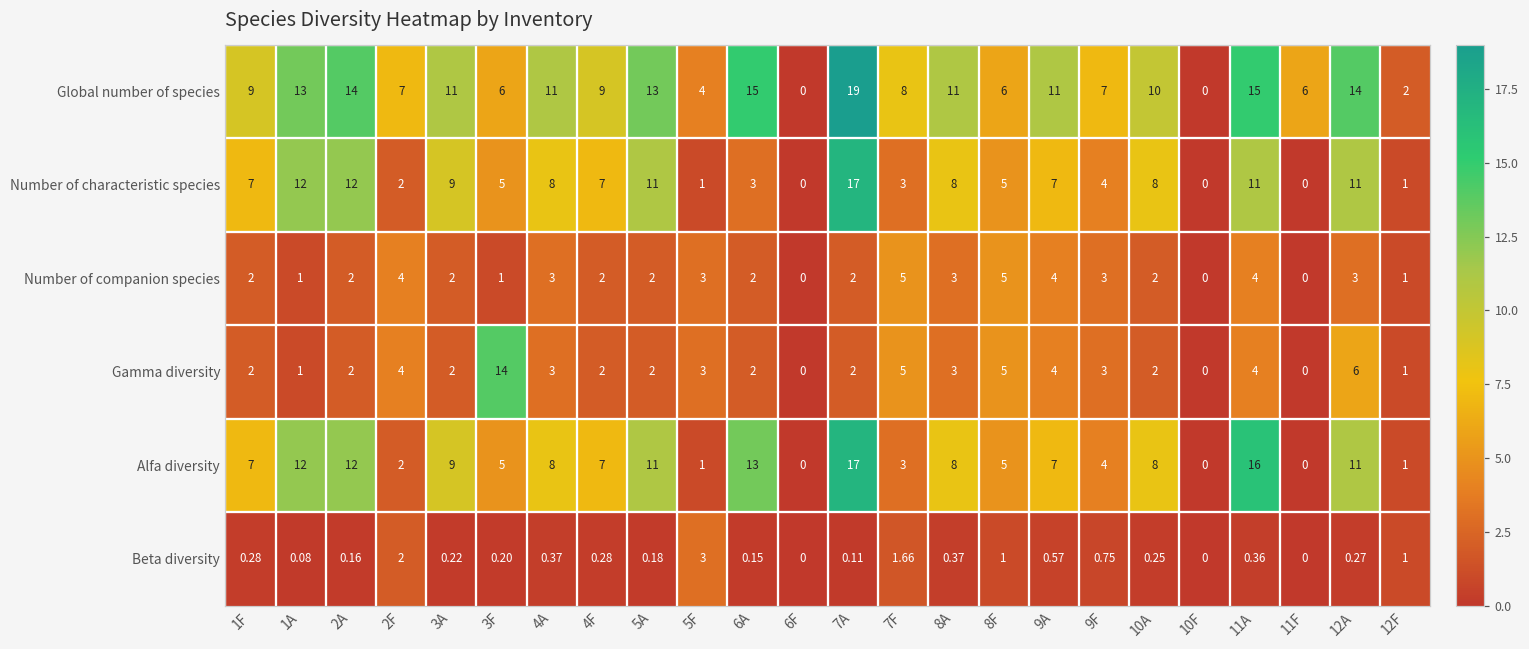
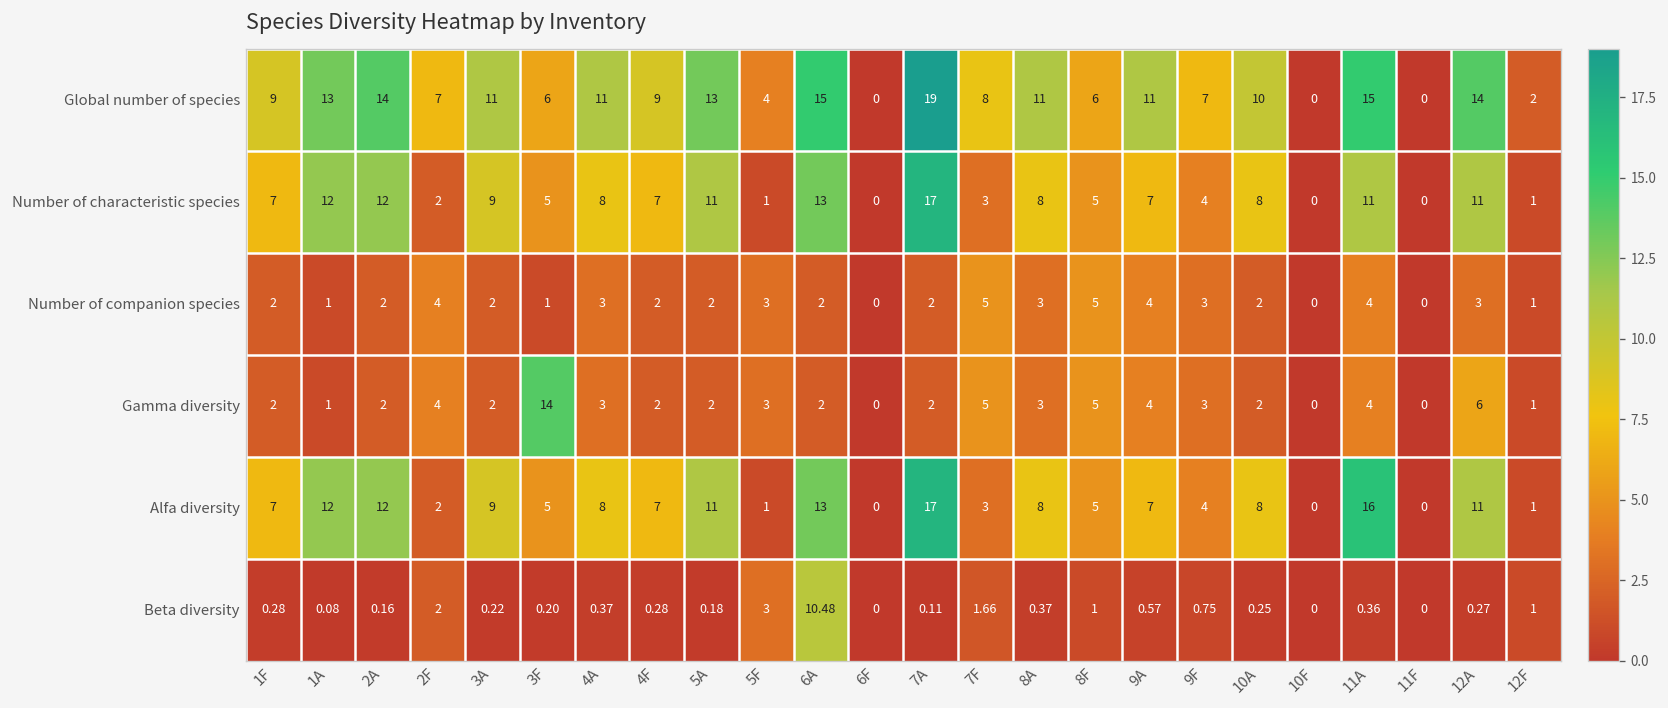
  {
    "Global number of species": {
      "1F": 9,
      "1A": 13,
      "2A": 14,
      "2F": 7,
      "3A": 11,
      "3F": 6,
      "4A": 11,
      "4F": 9,
      "5A": 13,
      "5F": 4,
      "6A": 15,
      "6F": 0,
      "7A": 19,
      "7F": 8,
      "8A": 11,
      "8F": 6,
      "9A": 11,
      "9F": 7,
      "10A": 10,
      "10F": 0,
      "11A": 15,
-     "11F": 6,
+     "11F": 0,
      "12A": 14,
      "12F": 2
    },
    "Number of characteristic species": {
      "1F": 7,
      "1A": 12,
      "2A": 12,
      "2F": 2,
      "3A": 9,
      "3F": 5,
      "4A": 8,
      "4F": 7,
      "5A": 11,
      "5F": 1,
-     "6A": 3,
+     "6A": 13,
      "6F": 0,
      "7A": 17,
      "7F": 3,
      "8A": 8,
      "8F": 5,
      "9A": 7,
      "9F": 4,
      "10A": 8,
      "10F": 0,
      "11A": 11,
      "11F": 0,
      "12A": 11,
      "12F": 1
    },
    "Number of companion species": {
      "1F": 2,
      "1A": 1,
      "2A": 2,
      "2F": 4,
      "3A": 2,
      "3F": 1,
      "4A": 3,
      "4F": 2,
      "5A": 2,
      "5F": 3,
      "6A": 2,
      "6F": 0,
      "7A": 2,
      "7F": 5,
      "8A": 3,
      "8F": 5,
      "9A": 4,
      "9F": 3,
      "10A": 2,
      "10F": 0,
      "11A": 4,
      "11F": 0,
      "12A": 3,
      "12F": 1
    },
    "Gamma diversity": {
      "1F": 2,
      "1A": 1,
      "2A": 2,
      "2F": 4,
      "3A": 2,
      "3F": 14,
      "4A": 3,
      "4F": 2,
      "5A": 2,
      "5F": 3,
      "6A": 2,
      "6F": 0,
      "7A": 2,
      "7F": 5,
      "8A": 3,
      "8F": 5,
      "9A": 4,
      "9F": 3,
      "10A": 2,
      "10F": 0,
      "11A": 4,
      "11F": 0,
      "12A": 6,
      "12F": 1
    },
    "Alfa diversity": {
      "1F": 7,
      "1A": 12,
      "2A": 12,
      "2F": 2,
      "3A": 9,
      "3F": 5,
      "4A": 8,
      "4F": 7,
      "5A": 11,
      "5F": 1,
      "6A": 13,
      "6F": 0,
      "7A": 17,
      "7F": 3,
      "8A": 8,
      "8F": 5,
      "9A": 7,
      "9F": 4,
      "10A": 8,
      "10F": 0,
      "11A": 16,
      "11F": 0,
      "12A": 11,
      "12F": 1
    },
    "Beta diversity": {
      "1F": 0.28,
      "1A": 0.08,
      "2A": 0.16,
      "2F": 2,
      "3A": 0.22,
      "3F": 0.20,
      "4A": 0.37,
      "4F": 0.28,
      "5A": 0.18,
      "5F": 3,
-     "6A": 0.15,
+     "6A": 10.48,
      "6F": 0,
      "7A": 0.11,
      "7F": 1.66,
      "8A": 0.37,
      "8F": 1,
      "9A": 0.57,
      "9F": 0.75,
      "10A": 0.25,
      "10F": 0,
      "11A": 0.36,
      "11F": 0,
      "12A": 0.27,
      "12F": 1
    }
  }
